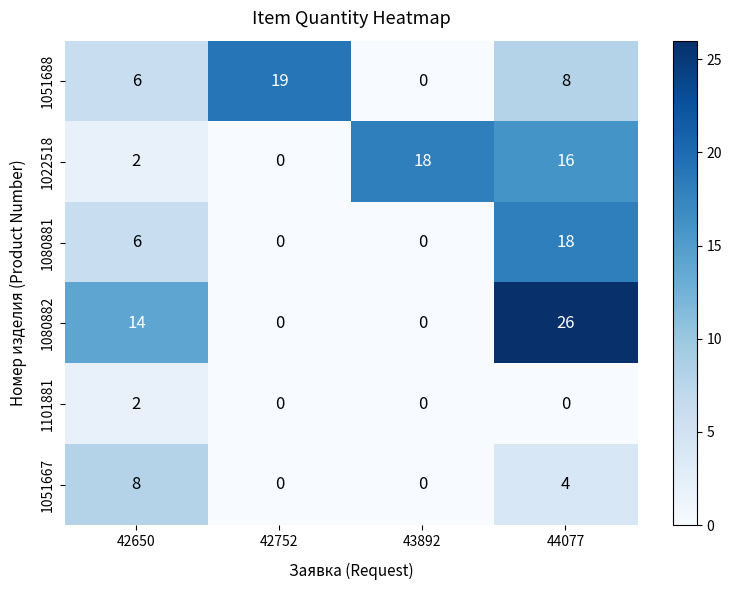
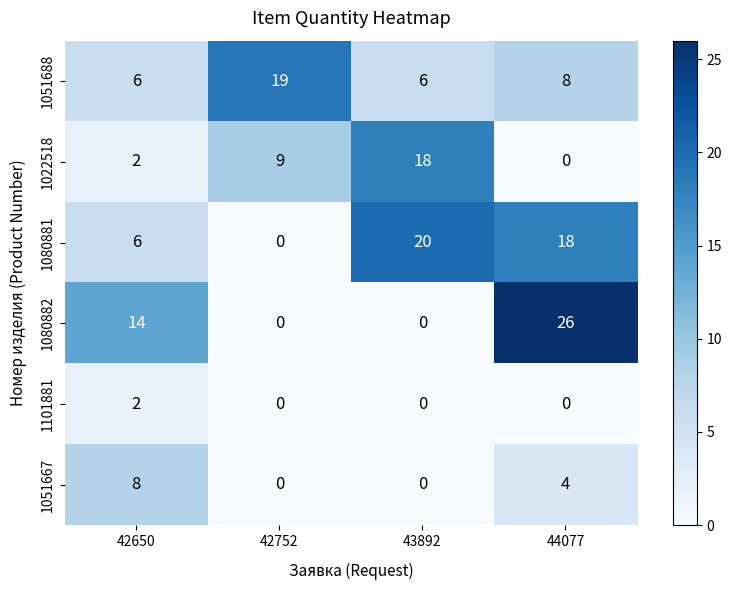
  {
    "1051688": {
      "42650": 6,
      "42752": 19,
-     "43892": 0,
+     "43892": 6,
      "44077": 8
    },
    "1022518": {
      "42650": 2,
-     "42752": 0,
+     "42752": 9,
      "43892": 18,
-     "44077": 16
+     "44077": 0
    },
    "1080881": {
      "42650": 6,
      "42752": 0,
-     "43892": 0,
+     "43892": 20,
      "44077": 18
    },
    "1080882": {
      "42650": 14,
      "42752": 0,
      "43892": 0,
      "44077": 26
    },
    "1101881": {
      "42650": 2,
      "42752": 0,
      "43892": 0,
      "44077": 0
    },
    "1051667": {
      "42650": 8,
      "42752": 0,
      "43892": 0,
      "44077": 4
    }
  }
